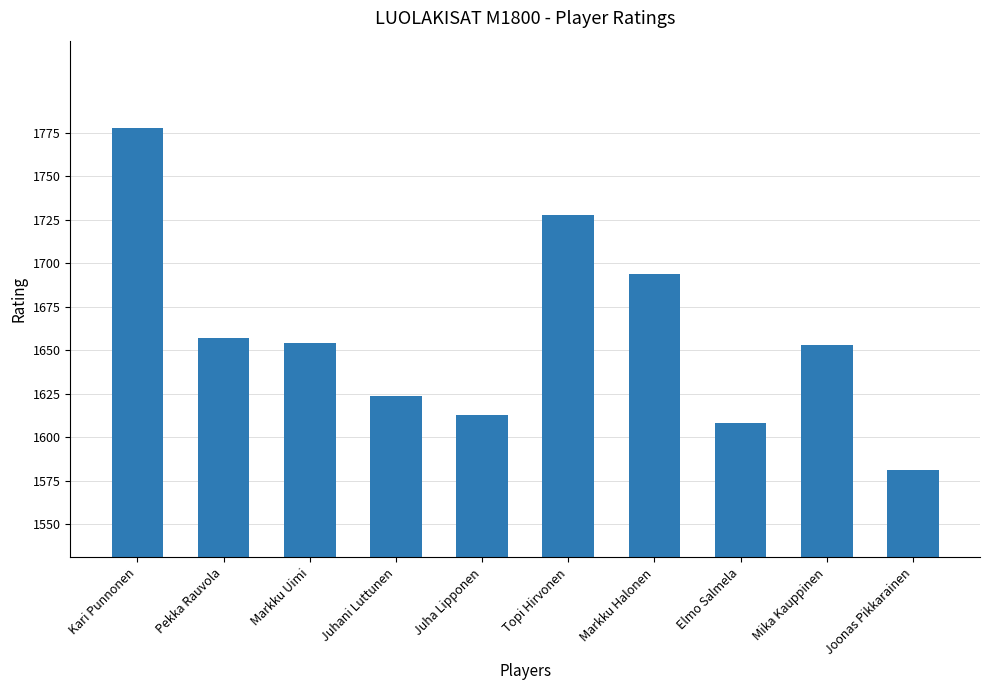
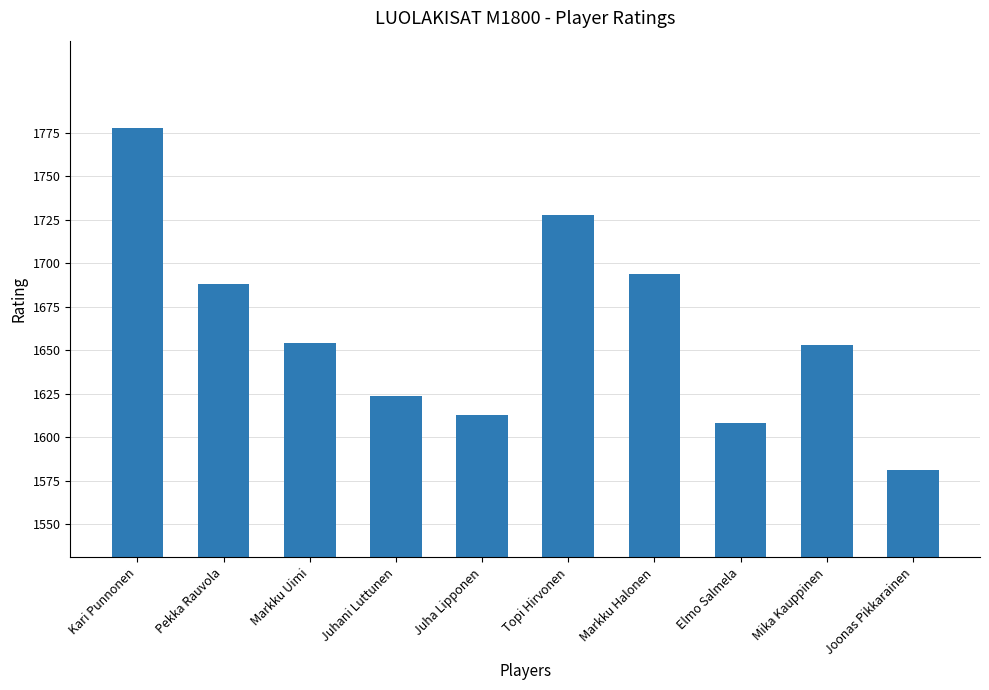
  {
    "Kari Punnonen": 1778,
-   "Pekka Rauvola": 1657,
+   "Pekka Rauvola": 1688,
    "Markku Uimi": 1654,
    "Juhani Luttunen": 1624,
    "Juha Lipponen": 1613,
    "Topi Hirvonen": 1728,
    "Markku Halonen": 1694,
    "Elmo Salmela": 1608,
    "Mika Kauppinen": 1653,
    "Joonas Pikkarainen": 1581
  }
